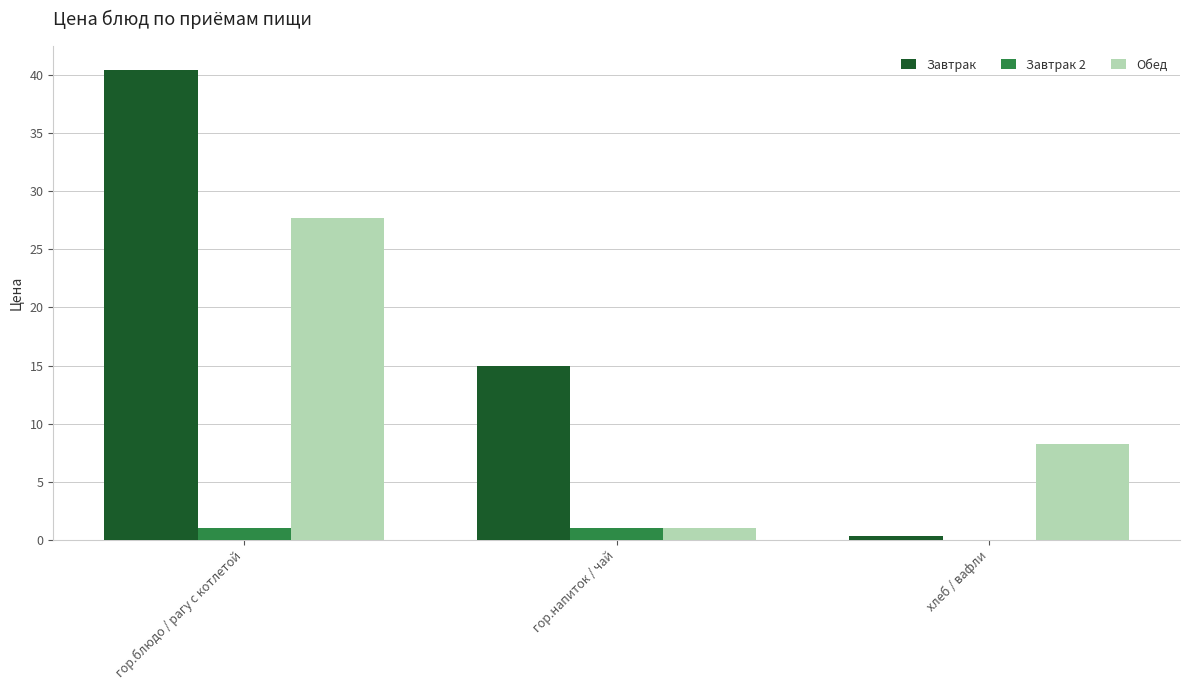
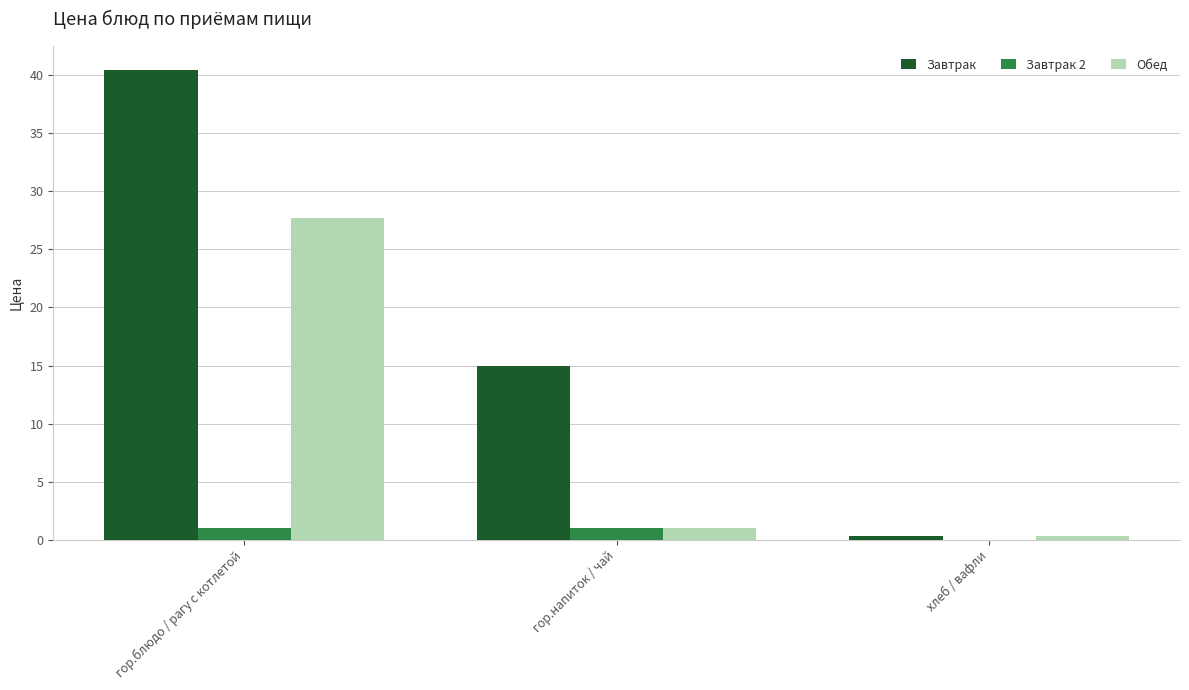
  {
    "Обед": {
      "гор.блюдо / рагу с котлетой": 27.7,
      "гор.напиток / чай": 1.0,
-     "хлеб / вафли": 8.2
+     "хлеб / вафли": 0.3
    }
  }
